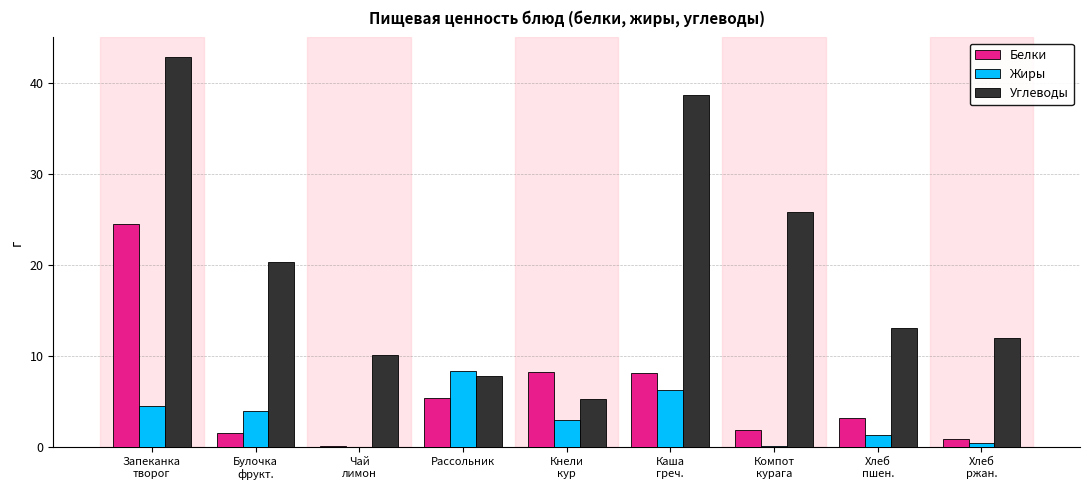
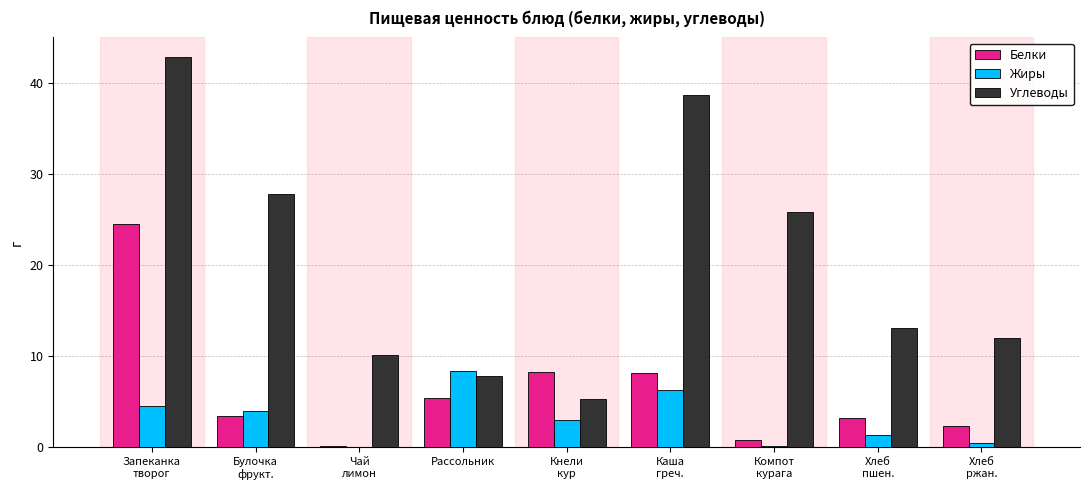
  {
    "Белки": {
      "Запеканка творог": 25,
-     "Булочка фрукт.": 2,
+     "Булочка фрукт.": 4,
      "Рассольник": 5,
      "Кнели кур": 8,
      "Каша греч.": 8,
-     "Компот курага": 2,
+     "Компот курага": 1,
      "Хлеб пшен.": 3,
-     "Хлеб ржан.": 1
+     "Хлеб ржан.": 2
    },
    "Жиры": {
      "Запеканка творог": 5,
      "Булочка фрукт.": 4,
      "Чай лимон": 0,
      "Рассольник": 8,
      "Кнели кур": 3,
      "Каша греч.": 6,
      "Хлеб пшен.": 1,
      "Хлеб ржан.": 1
    },
    "Углеводы": {
      "Запеканка творог": 43,
-     "Булочка фрукт.": 20,
+     "Булочка фрукт.": 28,
      "Чай лимон": 10,
      "Рассольник": 8,
      "Кнели кур": 5,
      "Каша греч.": 39,
      "Компот курага": 26,
      "Хлеб пшен.": 13,
      "Хлеб ржан.": 12
    }
  }
